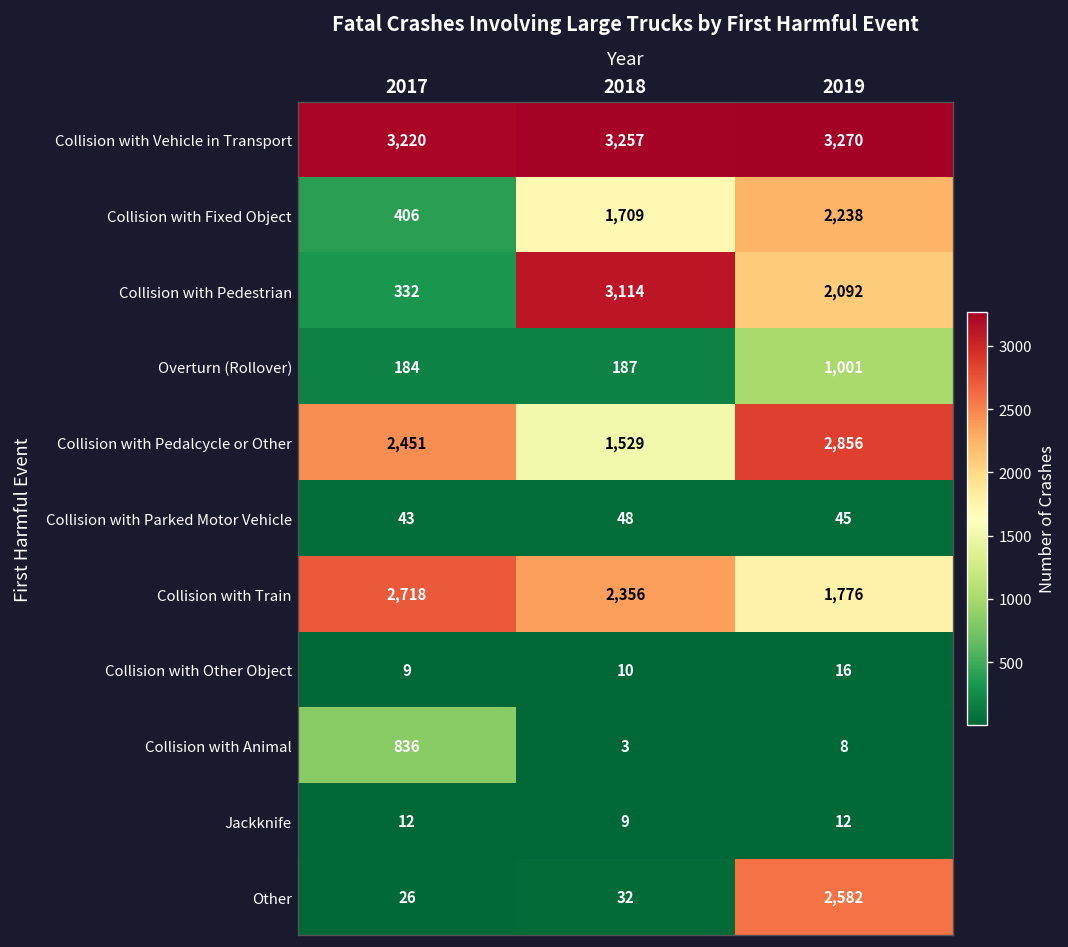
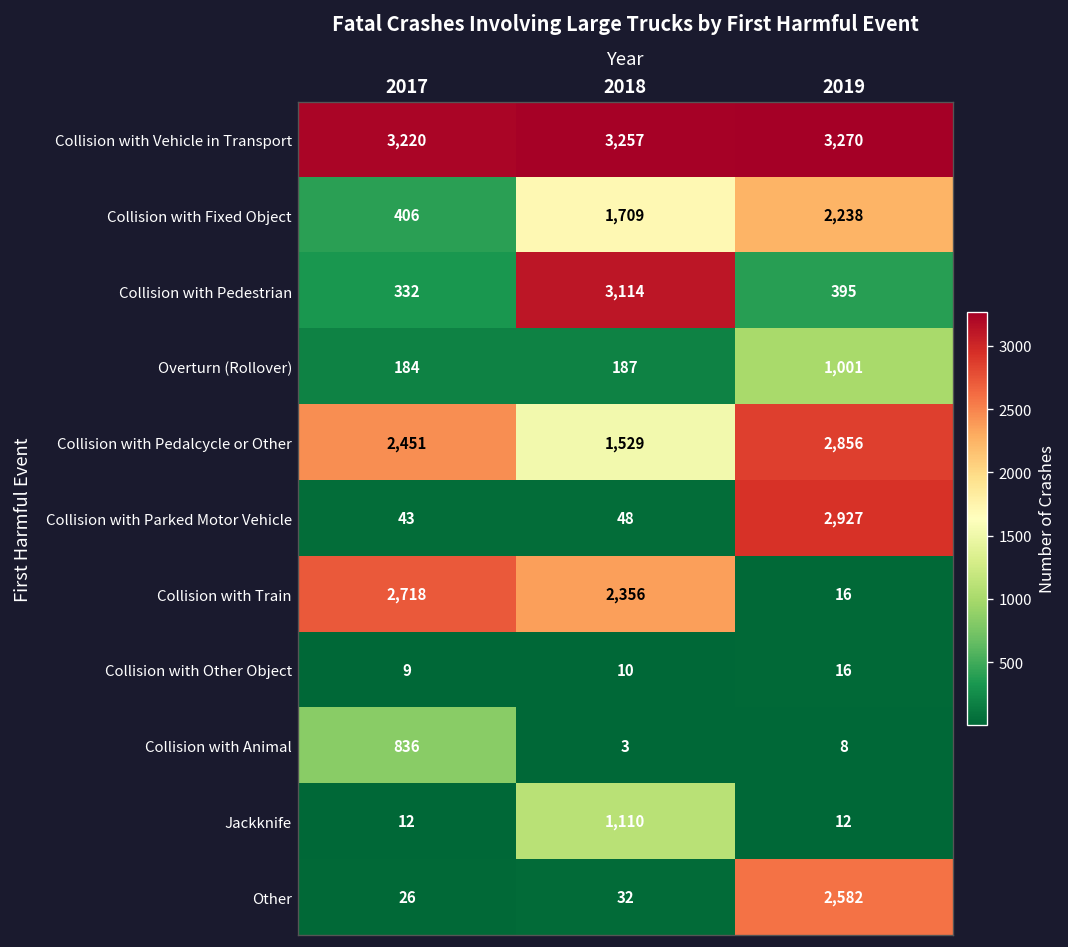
  {
    "Collision with Vehicle in Transport": {
      "2017": "3,220",
      "2018": "3,257",
      "2019": "3,270"
    },
    "Collision with Fixed Object": {
      "2017": "406",
      "2018": "1,709",
      "2019": "2,238"
    },
    "Collision with Pedestrian": {
      "2017": "332",
      "2018": "3,114",
-     "2019": "2,092"
+     "2019": "395"
    },
    "Overturn (Rollover)": {
      "2017": "184",
      "2018": "187",
      "2019": "1,001"
    },
    "Collision with Pedalcycle or Other": {
      "2017": "2,451",
      "2018": "1,529",
      "2019": "2,856"
    },
    "Collision with Parked Motor Vehicle": {
      "2017": "43",
      "2018": "48",
-     "2019": "45"
+     "2019": "2,927"
    },
    "Collision with Train": {
      "2017": "2,718",
      "2018": "2,356",
-     "2019": "1,776"
+     "2019": "16"
    },
    "Collision with Other Object": {
      "2017": "9",
      "2018": "10",
      "2019": "16"
    },
    "Collision with Animal": {
      "2017": "836",
      "2018": "3",
      "2019": "8"
    },
    "Jackknife": {
      "2017": "12",
-     "2018": "9",
+     "2018": "1,110",
      "2019": "12"
    },
    "Other": {
      "2017": "26",
      "2018": "32",
      "2019": "2,582"
    }
  }
